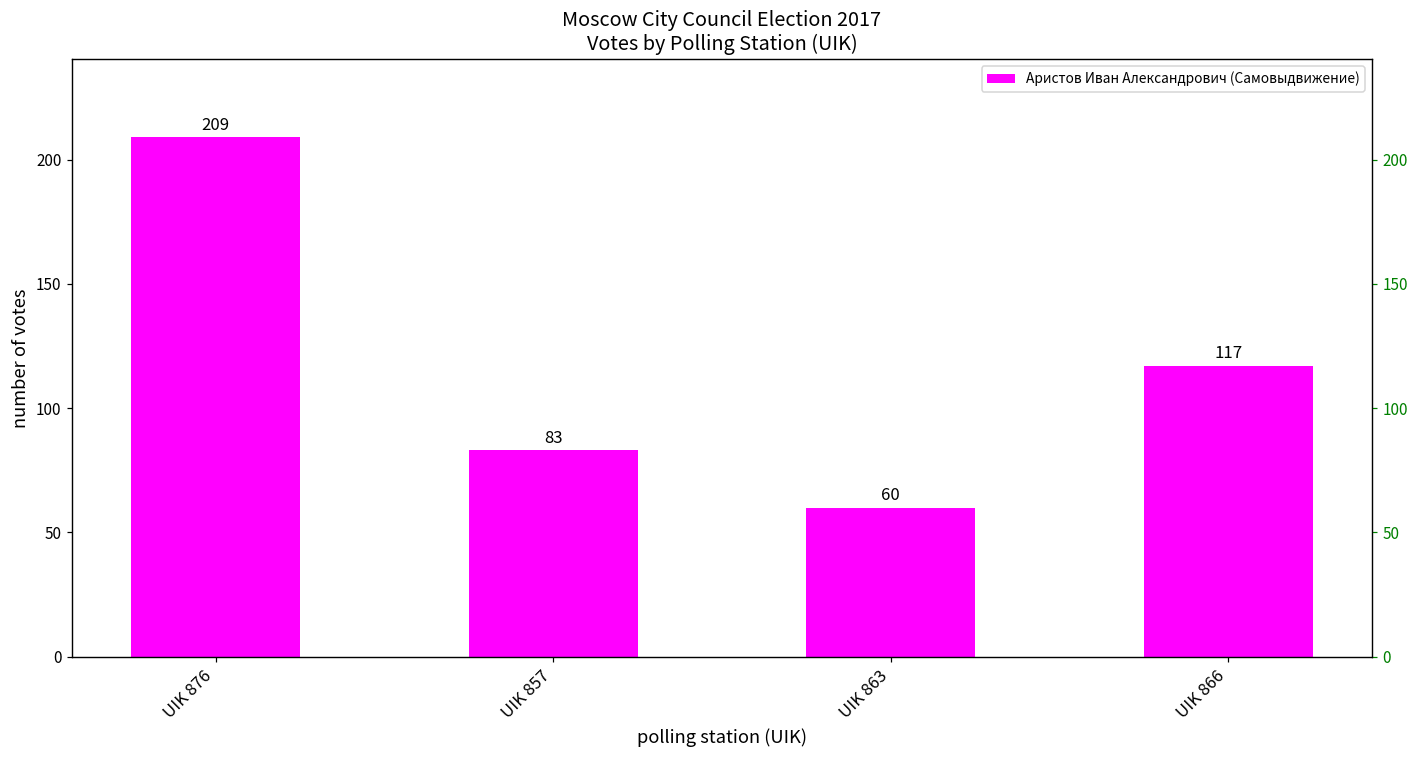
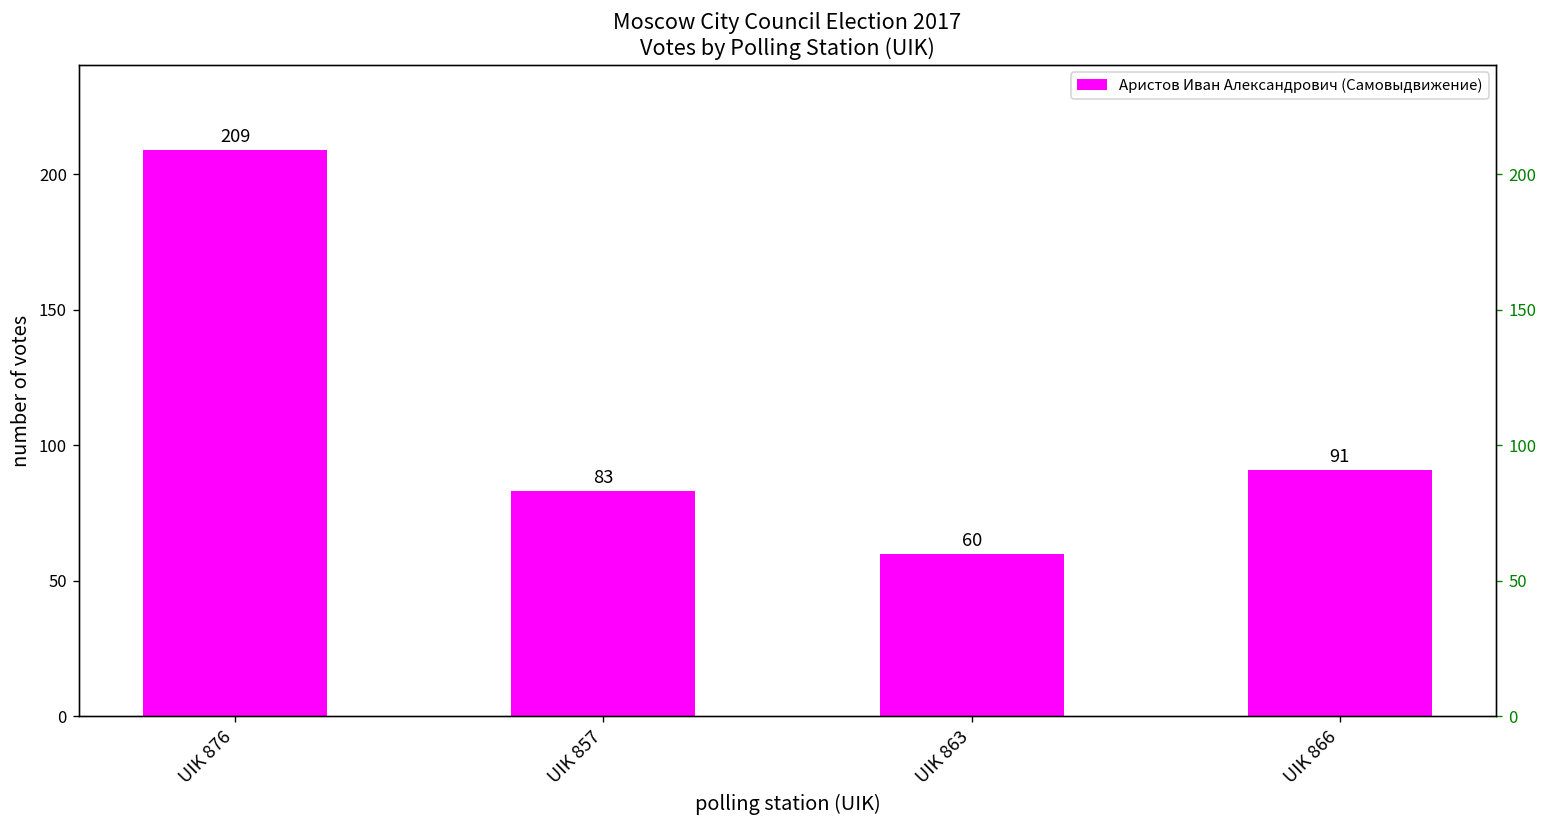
  {
    "UIK 876": 209,
    "UIK 857": 83,
    "UIK 863": 60,
-   "UIK 866": 117
+   "UIK 866": 91
  }
